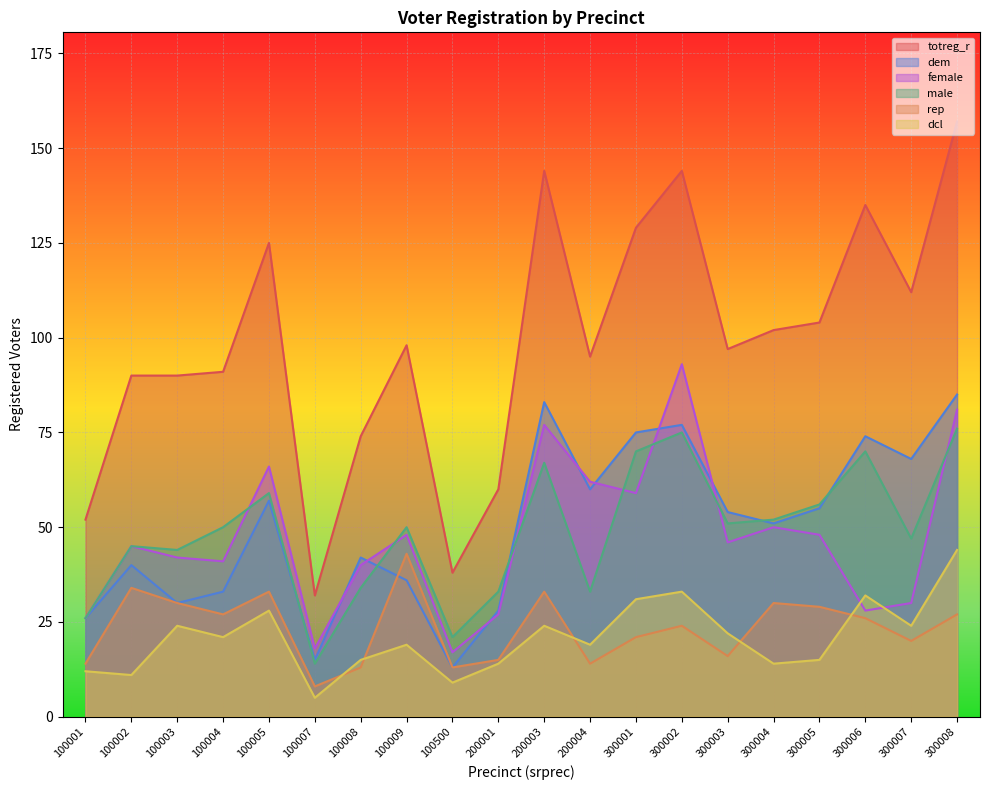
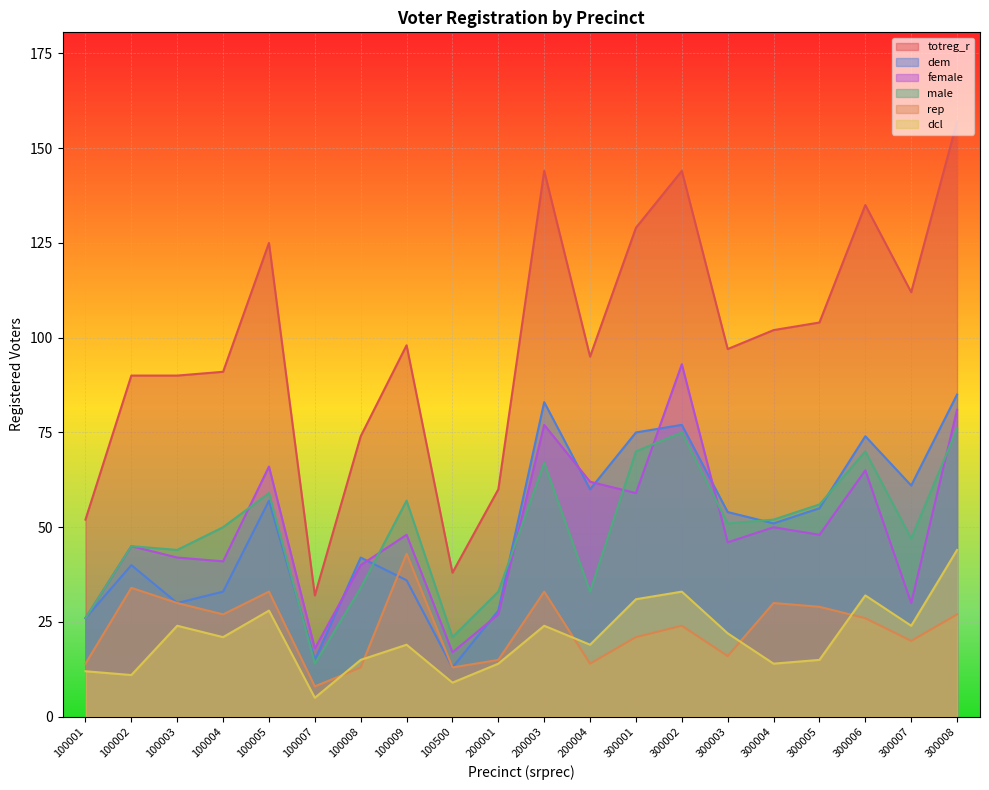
  {
    "dem": {
      "100002": 40,
      "100004": 33,
      "100005": 57,
      "100007": 15,
      "100008": 42,
      "100009": 36,
      "200001": 28,
      "200003": 83,
      "200004": 60,
      "300001": 75,
      "300002": 77,
      "300003": 54,
      "300004": 51,
      "300005": 55,
      "300006": 74,
-     "300007": 68,
+     "300007": 61,
      "300008": 85
    },
    "female": {
      "100003": 42,
      "100004": 41,
      "100005": 66,
      "100007": 18,
      "100008": 40,
      "100009": 48,
      "100500": 17,
      "200001": 27,
      "200003": 77,
      "200004": 62,
      "300001": 59,
      "300002": 93,
      "300003": 46,
      "300004": 50,
      "300005": 48,
-     "300006": 28,
+     "300006": 65,
      "300007": 30,
      "300008": 81
    },
    "male": {
      "100003": 44,
      "100004": 50,
      "100005": 59,
      "100007": 14,
      "100008": 34,
-     "100009": 50,
+     "100009": 57,
      "100500": 21,
      "200001": 33,
      "200003": 67,
      "200004": 33,
      "300001": 70,
      "300002": 75,
      "300003": 51,
      "300004": 52,
      "300005": 56,
      "300006": 70,
      "300007": 47,
      "300008": 76
    }
  }
